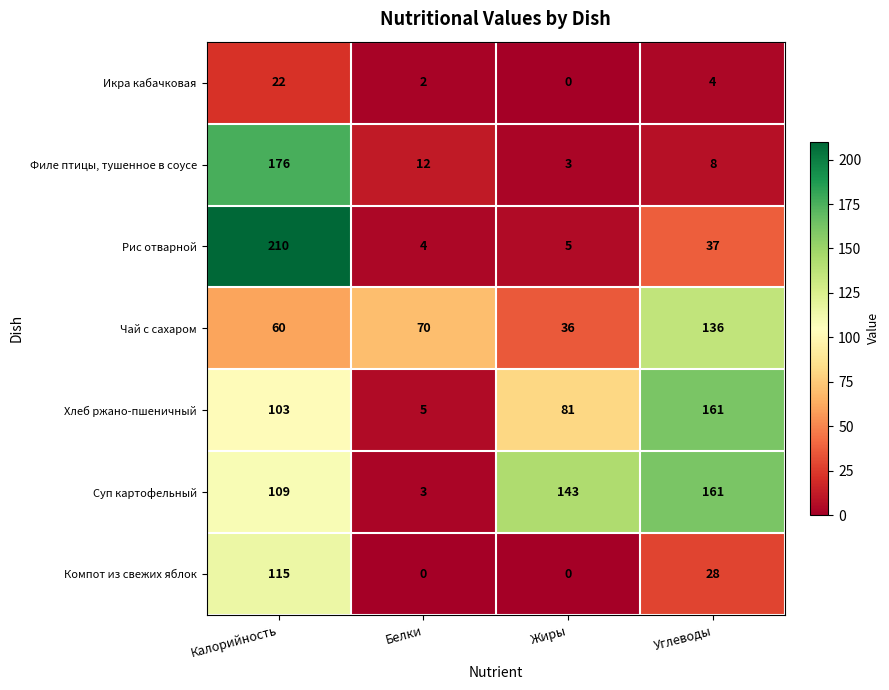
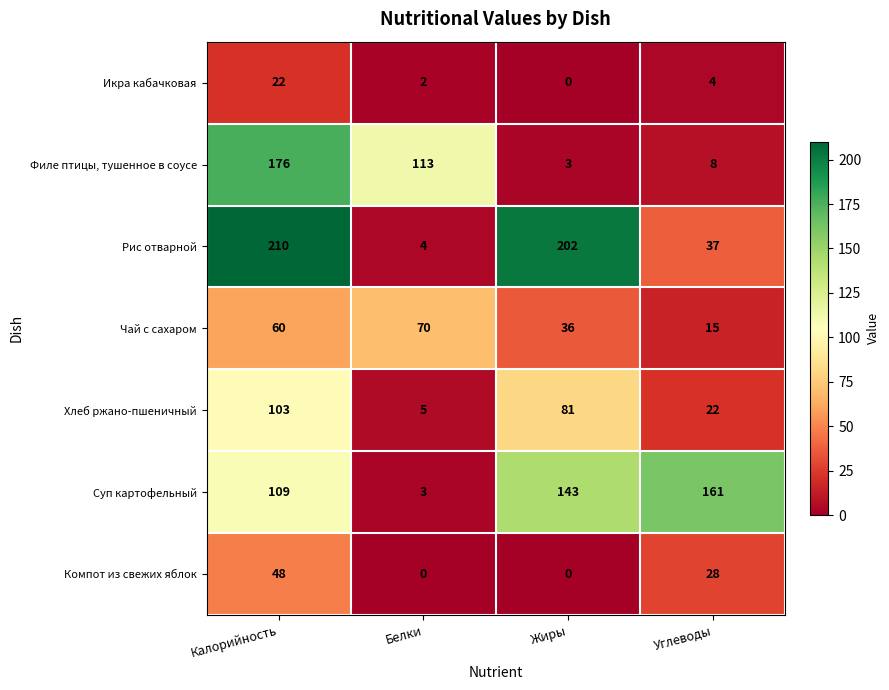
  {
    "Икра кабачковая": {
      "Калорийность": 22,
      "Белки": 2,
      "Жиры": 0,
      "Углеводы": 4
    },
    "Филе птицы, тушенное в соусе": {
      "Калорийность": 176,
-     "Белки": 12,
+     "Белки": 113,
      "Жиры": 3,
      "Углеводы": 8
    },
    "Рис отварной": {
      "Калорийность": 210,
      "Белки": 4,
-     "Жиры": 5,
+     "Жиры": 202,
      "Углеводы": 37
    },
    "Чай с сахаром": {
      "Калорийность": 60,
      "Белки": 70,
      "Жиры": 36,
-     "Углеводы": 136
+     "Углеводы": 15
    },
    "Хлеб ржано-пшеничный": {
      "Калорийность": 103,
      "Белки": 5,
      "Жиры": 81,
-     "Углеводы": 161
+     "Углеводы": 22
    },
    "Суп картофельный": {
      "Калорийность": 109,
      "Белки": 3,
      "Жиры": 143,
      "Углеводы": 161
    },
    "Компот из свежих яблок": {
-     "Калорийность": 115,
+     "Калорийность": 48,
      "Белки": 0,
      "Жиры": 0,
      "Углеводы": 28
    }
  }
